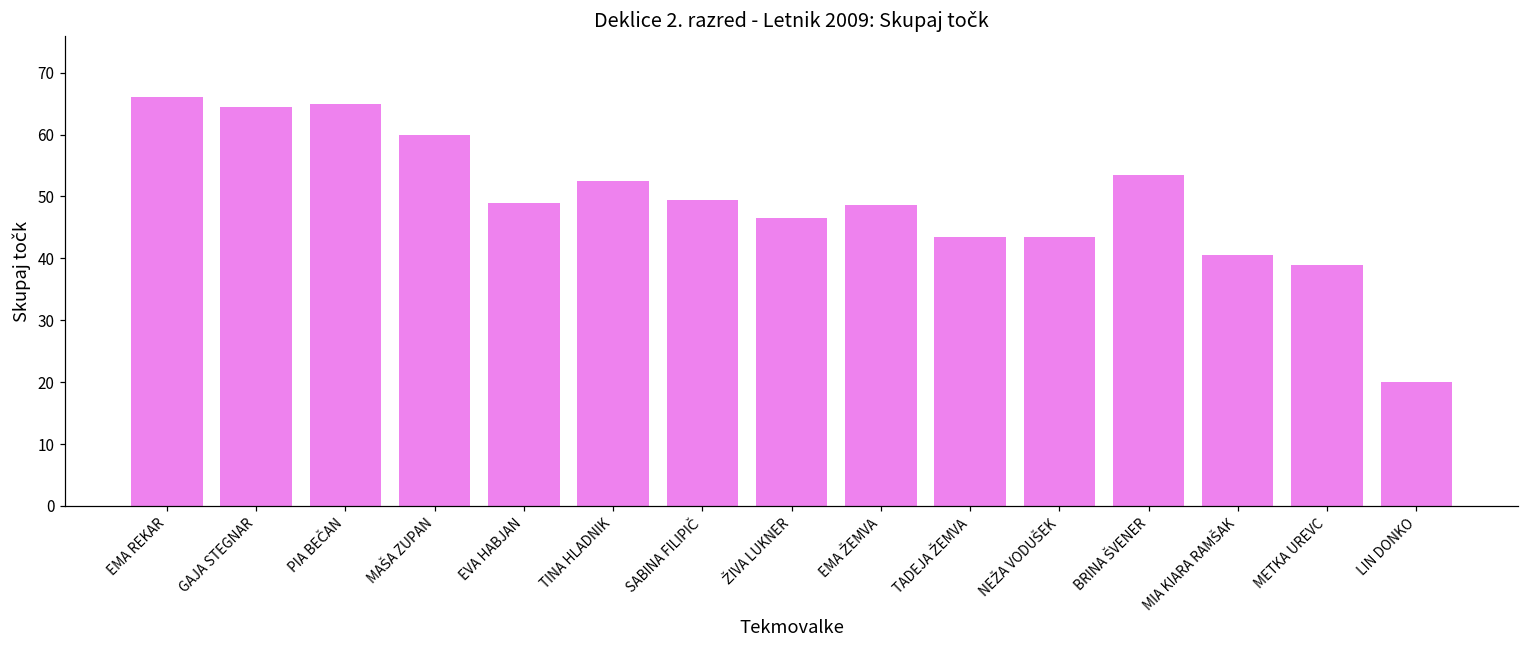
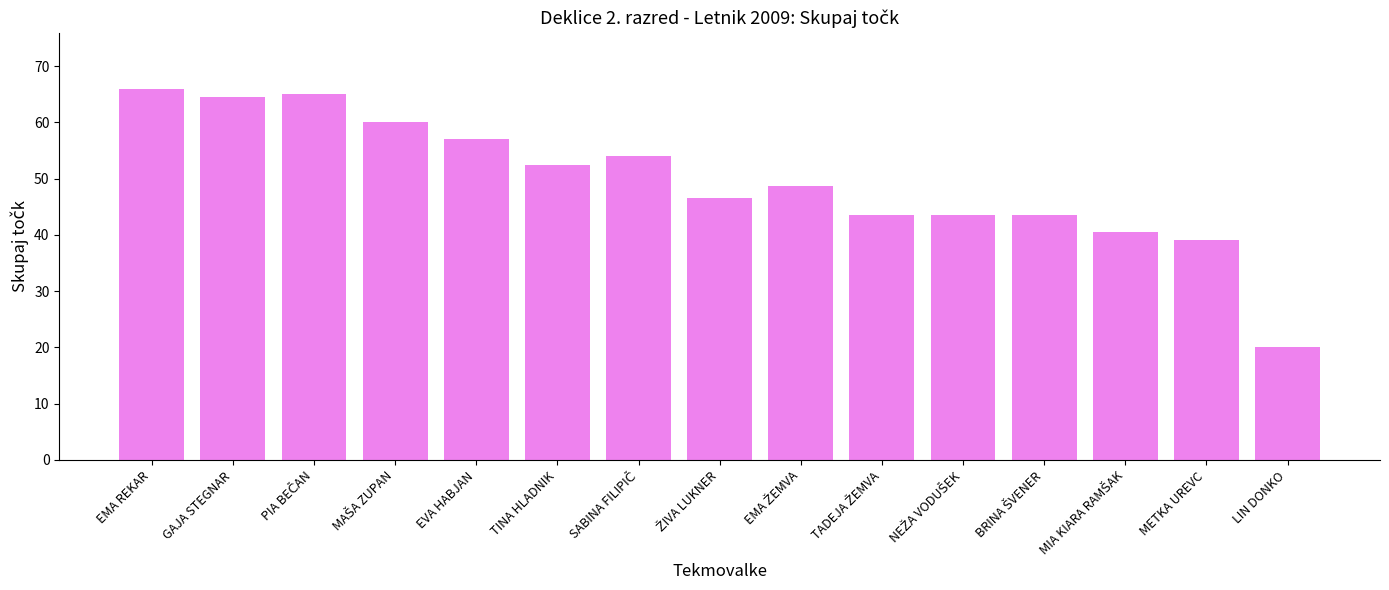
  {
    "EMA REKAR": 66,
    "GAJA STEGNAR": 65,
    "PIA BEČAN": 65,
    "MAŠA ZUPAN": 60,
-   "EVA HABJAN": 49,
+   "EVA HABJAN": 57,
    "TINA HLADNIK": 53,
-   "SABINA FILIPIČ": 50,
+   "SABINA FILIPIČ": 54,
    "ŽIVA LUKNER": 47,
    "EMA ŽEMVA": 49,
    "TADEJA ŽEMVA": 44,
    "NEŽA VODUŠEK": 44,
-   "BRINA ŠVENER": 53,
+   "BRINA ŠVENER": 44,
    "MIA KIARA RAMŠAK": 41,
    "METKA UREVC": 39,
    "LIN DONKO": 20
  }
